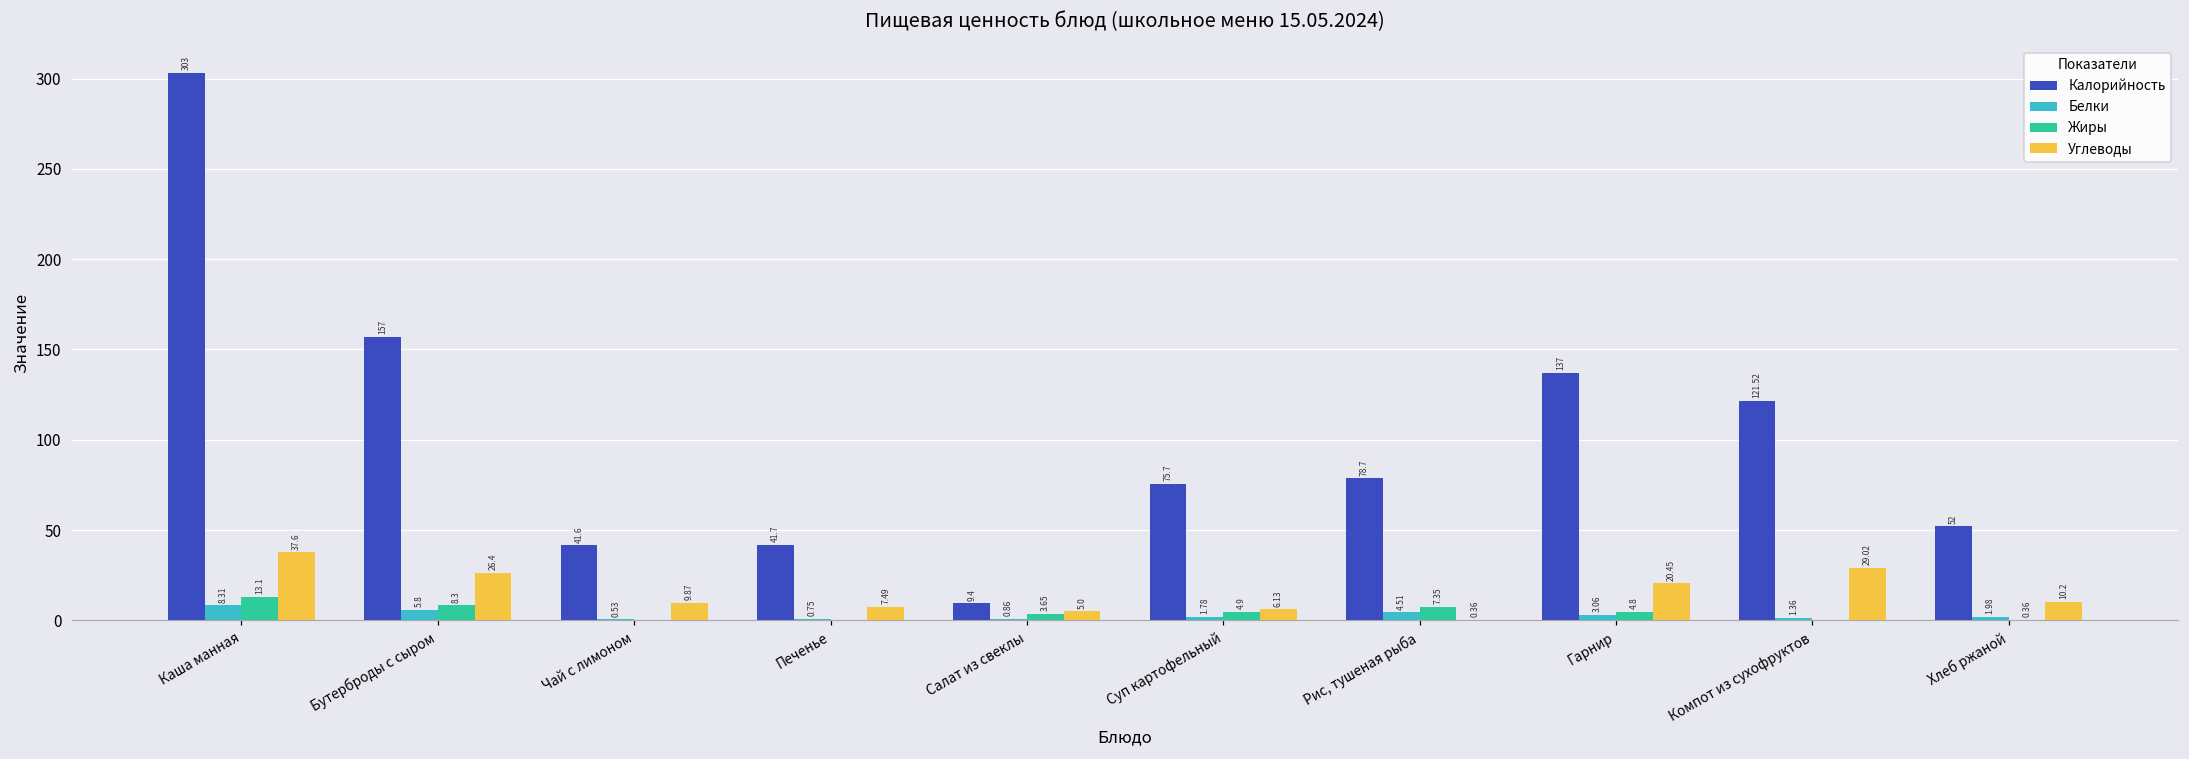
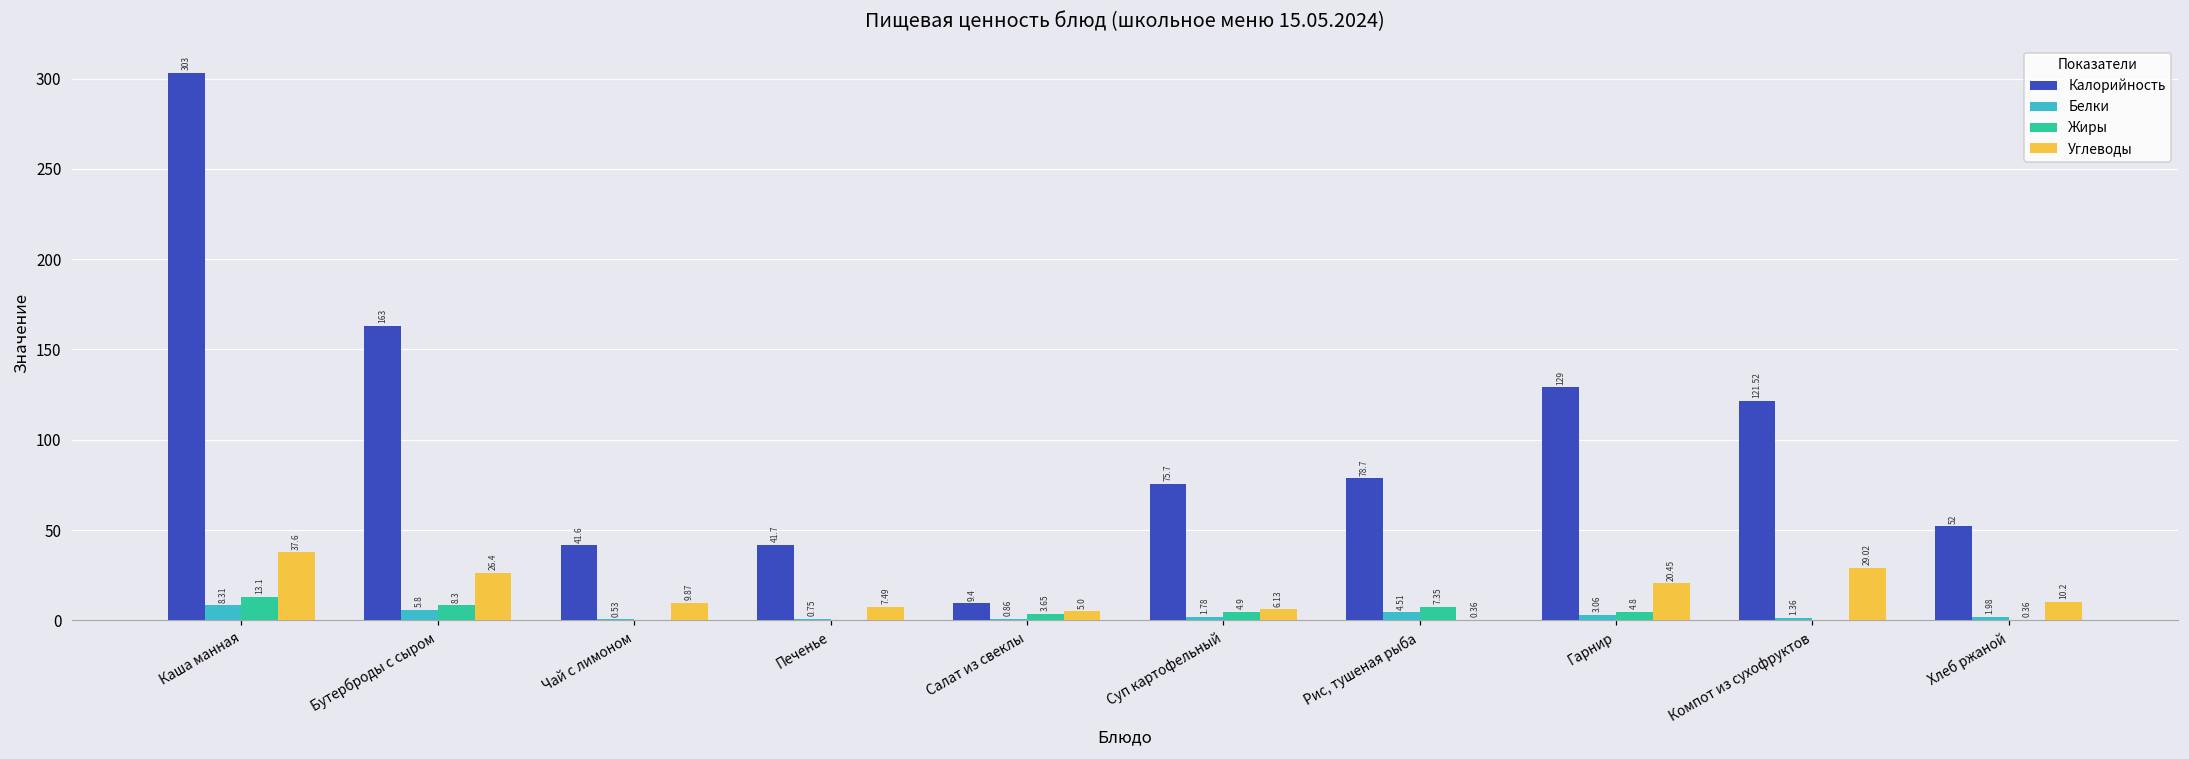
  {
    "Калорийность": {
      "Каша манная": 303,
-     "Бутерброды с сыром": 157,
+     "Бутерброды с сыром": 163,
      "Чай с лимоном": 41.6,
      "Печенье": 41.7,
      "Салат из свеклы": 9.4,
      "Суп картофельный": 75.7,
      "Рис, тушеная рыба": 78.7,
-     "Гарнир": 137,
+     "Гарнир": 129,
      "Компот из сухофруктов": 121.52,
      "Хлеб ржаной": 52
    },
    "Углеводы": {
      "Каша манная": 37.6,
      "Бутерброды с сыром": 26.4,
      "Чай с лимоном": 9.87,
      "Печенье": 7.49,
      "Салат из свеклы": 5.0,
      "Суп картофельный": 6.13,
      "Рис, тушеная рыба": 0.36,
      "Гарнир": 20.45,
      "Компот из сухофруктов": 29.02,
      "Хлеб ржаной": 10.2
    }
  }
